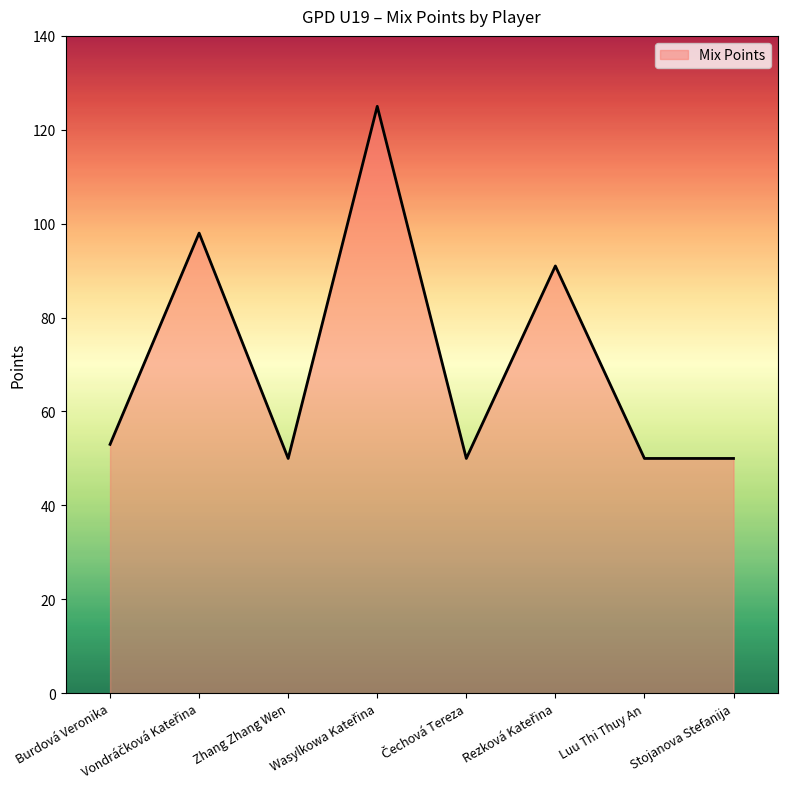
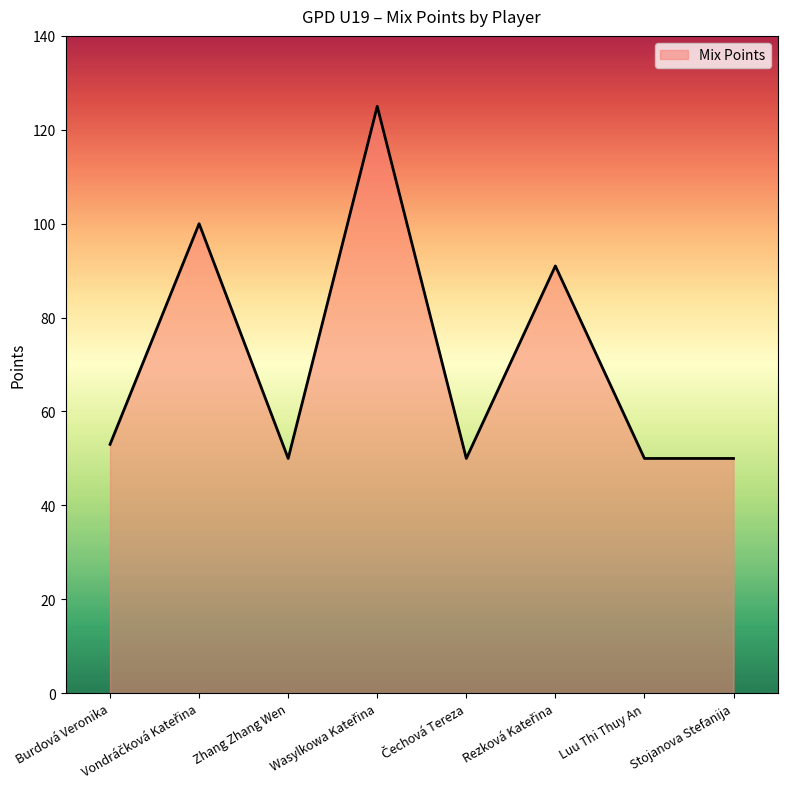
  {
    "Burdová Veronika": 53,
-   "Vondráčková Kateřina": 98,
+   "Vondráčková Kateřina": 100,
    "Zhang Zhang Wen": 50,
    "Wasylkowa Kateřina": 125,
    "Čechová Tereza": 50,
    "Rezková Kateřina": 91,
    "Luu Thi Thuy An": 50,
    "Stojanova Stefanija": 50
  }
